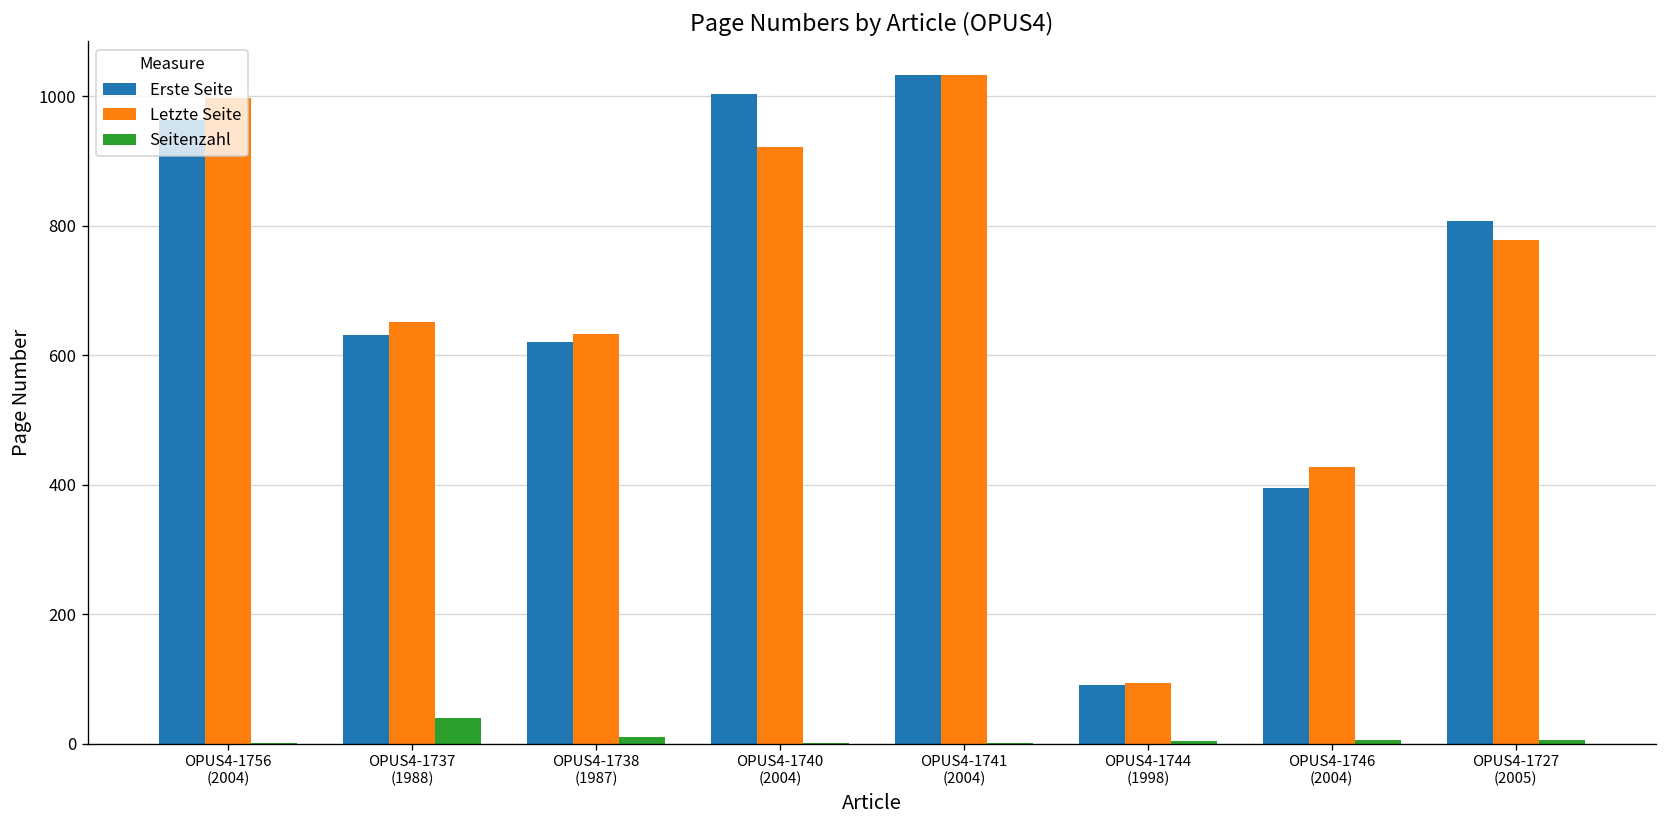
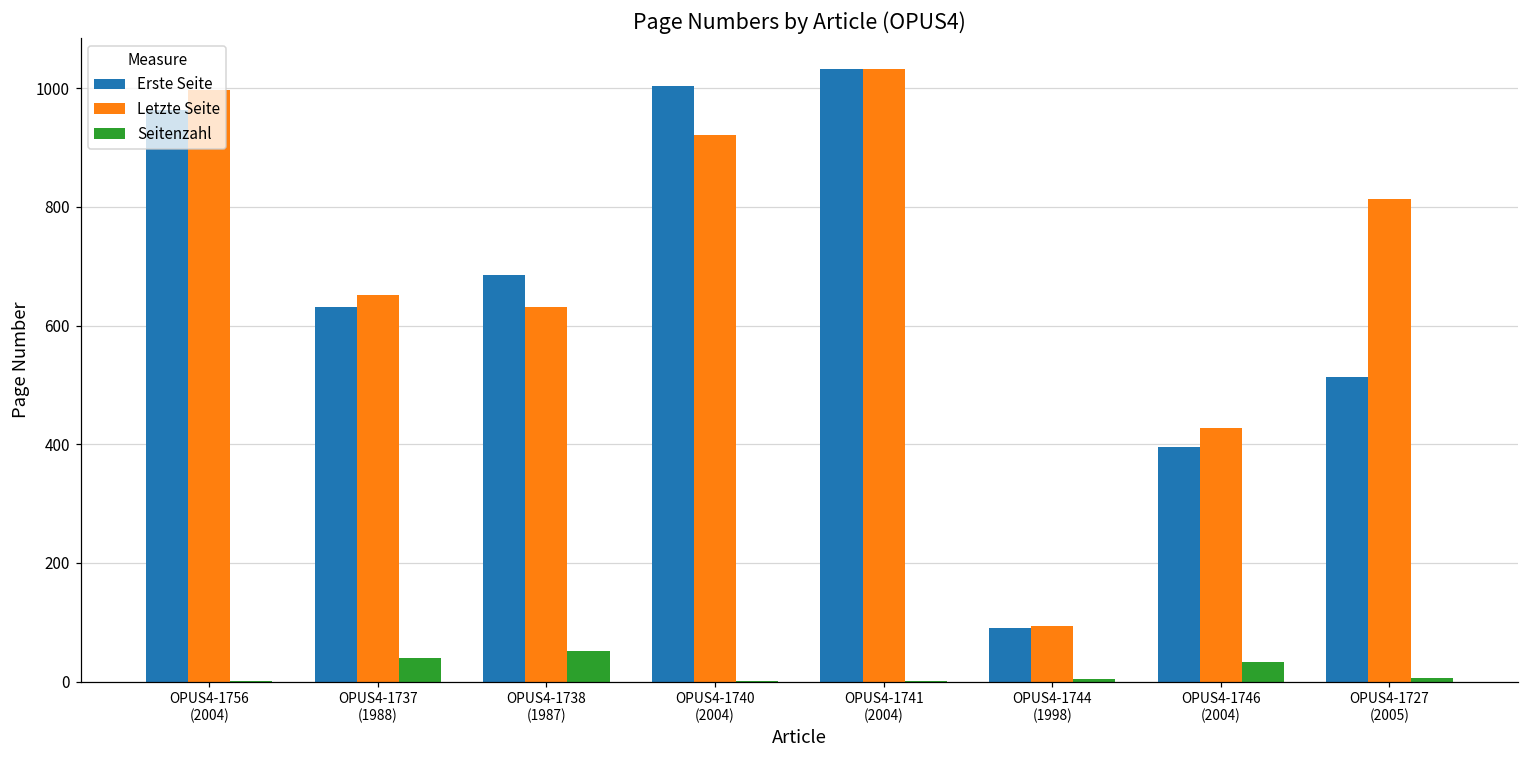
  {
    "Erste Seite": {
      "OPUS4-1737 (1988)": 630,
-     "OPUS4-1738 (1987)": 620,
+     "OPUS4-1738 (1987)": 690,
      "OPUS4-1740 (2004)": 1000,
      "OPUS4-1741 (2004)": 1030,
      "OPUS4-1744 (1998)": 90,
      "OPUS4-1746 (2004)": 400,
-     "OPUS4-1727 (2005)": 810
+     "OPUS4-1727 (2005)": 510
    },
    "Letzte Seite": {
      "OPUS4-1737 (1988)": 650,
      "OPUS4-1738 (1987)": 630,
      "OPUS4-1740 (2004)": 920,
      "OPUS4-1741 (2004)": 1030,
      "OPUS4-1744 (1998)": 90,
      "OPUS4-1746 (2004)": 430,
-     "OPUS4-1727 (2005)": 780
+     "OPUS4-1727 (2005)": 810
    },
    "Seitenzahl": {
      "OPUS4-1737 (1988)": 40,
-     "OPUS4-1738 (1987)": 10,
-     "OPUS4-1746 (2004)": 10,
+     "OPUS4-1738 (1987)": 50,
+     "OPUS4-1746 (2004)": 30,
      "OPUS4-1727 (2005)": 10
    }
  }
